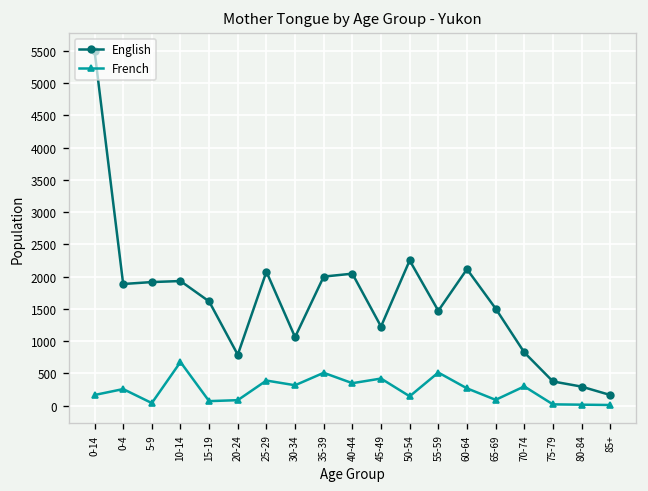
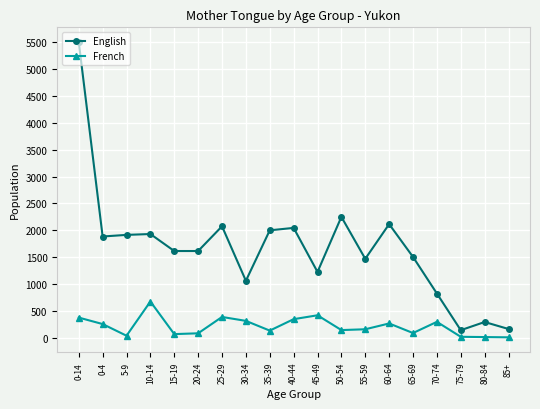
  {
    "English": {
      "0-4": 1900,
      "5-9": 1900,
      "10-14": 1900,
      "15-19": 1600,
-     "20-24": 800,
+     "20-24": 1600,
      "25-29": 2100,
      "30-34": 1100,
      "35-39": 2000,
      "40-44": 2000,
      "45-49": 1200,
      "50-54": 2300,
      "55-59": 1500,
      "60-64": 2100,
      "65-69": 1500,
      "70-74": 800,
-     "75-79": 400,
+     "75-79": 100,
      "80-84": 300,
      "85+": 200
    },
    "French": {
-     "0-14": 200,
+     "0-14": 400,
      "0-4": 300,
      "5-9": 0,
      "10-14": 700,
      "15-19": 100,
      "20-24": 100,
      "25-29": 400,
      "30-34": 300,
-     "35-39": 500,
+     "35-39": 100,
      "40-44": 300,
      "45-49": 400,
      "50-54": 100,
-     "55-59": 500,
+     "55-59": 200,
      "60-64": 300,
      "65-69": 100,
      "70-74": 300,
      "75-79": 0,
      "80-84": 0,
      "85+": 0
    }
  }
